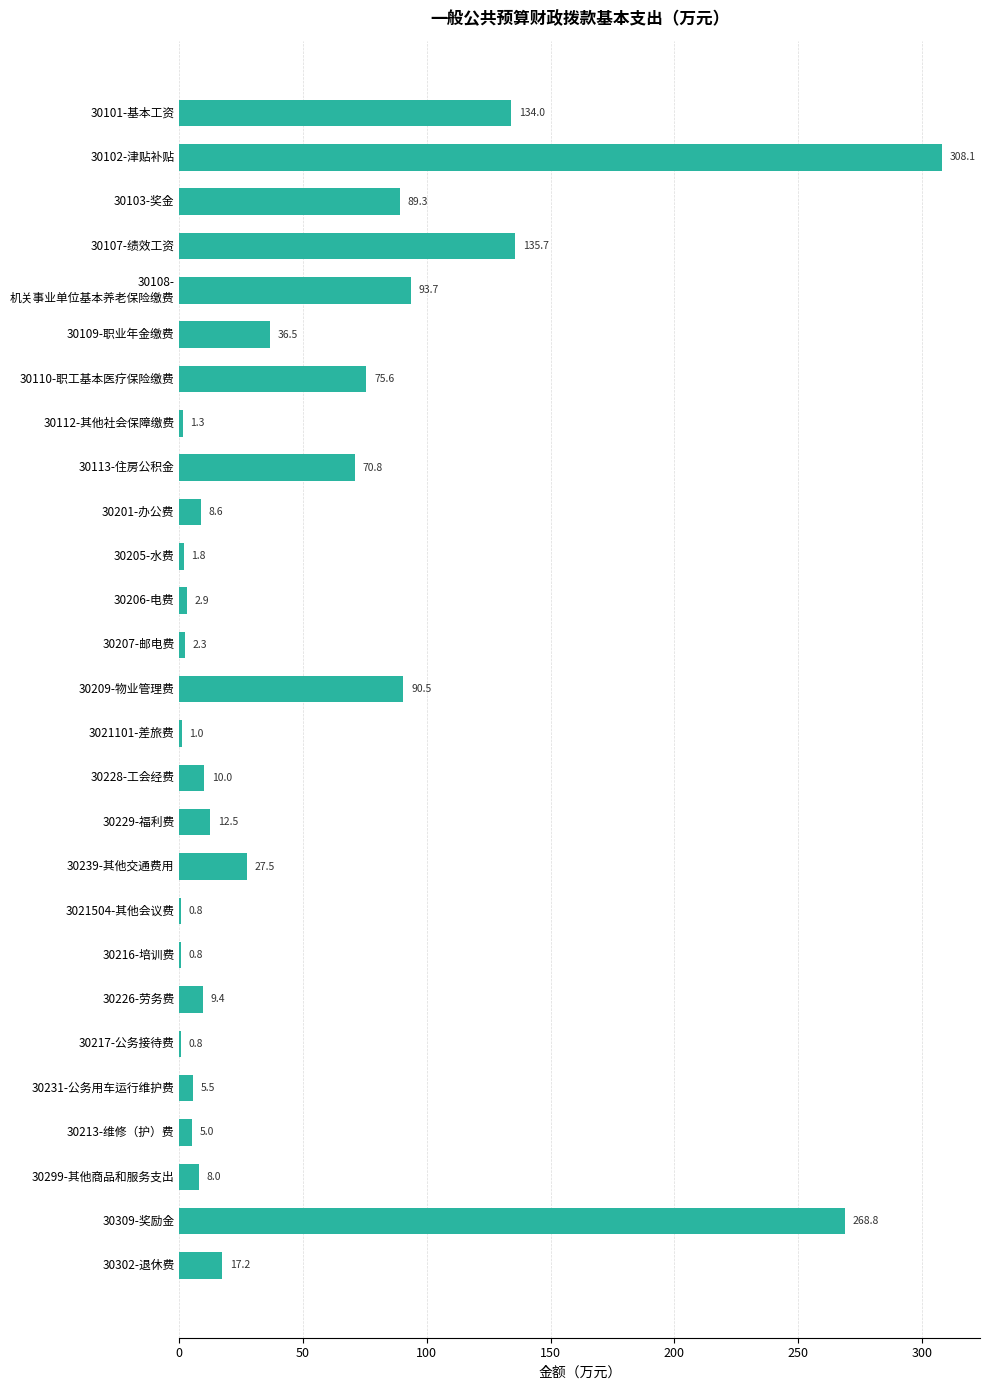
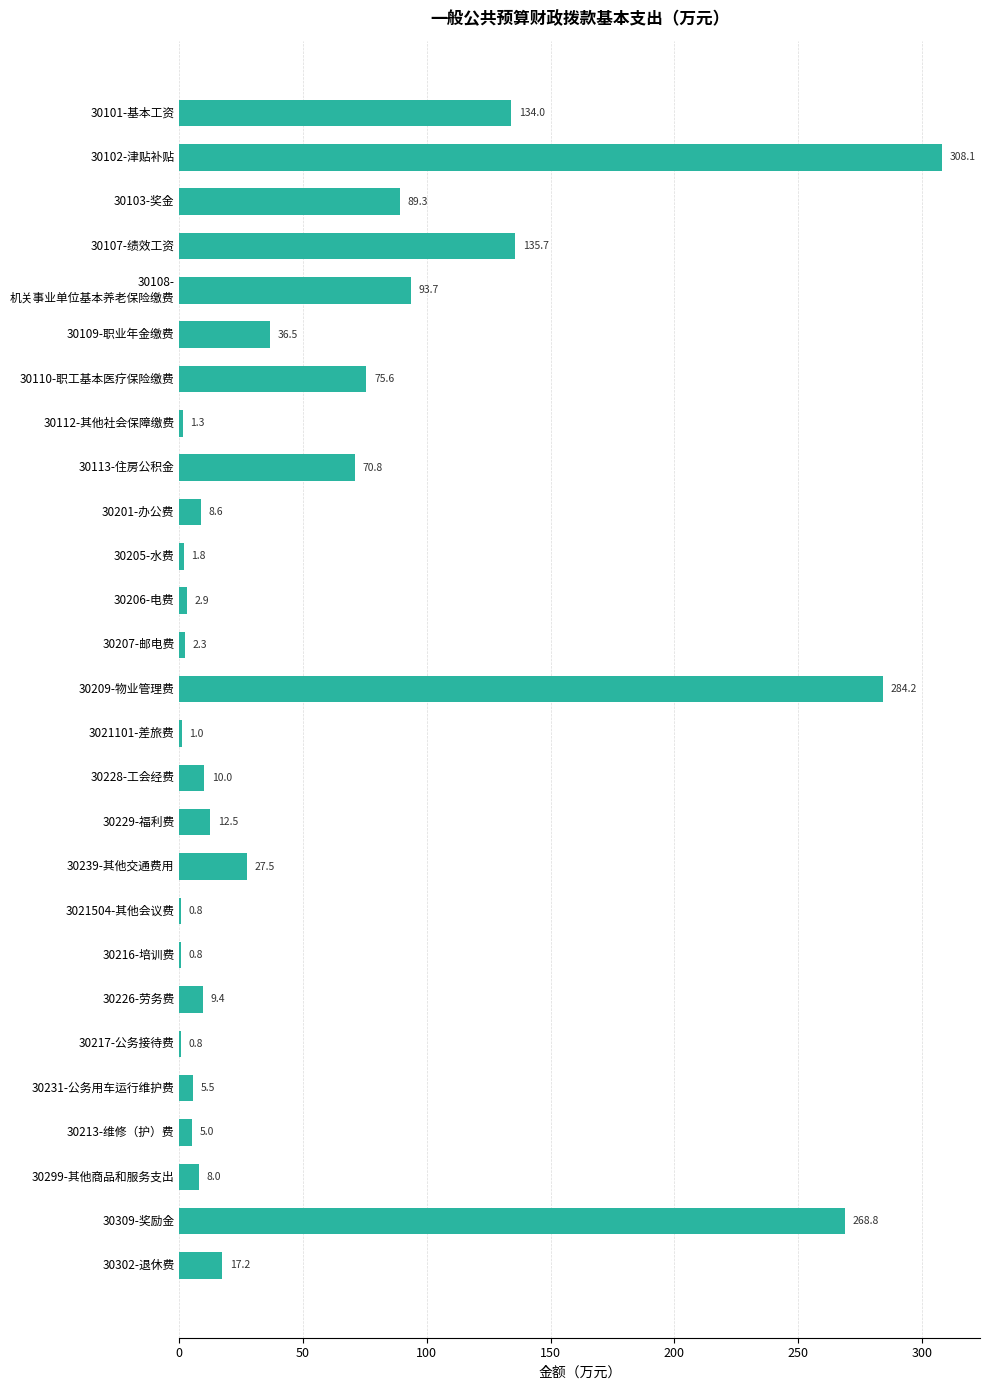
  {
    "30101-基本工资": 134.0,
    "30102-津贴补贴": 308.1,
    "30103-奖金": 89.3,
    "30107-绩效工资": 135.7,
    "30108- 机关事业单位基本养老保险缴费": 93.7,
    "30109-职业年金缴费": 36.5,
    "30110-职工基本医疗保险缴费": 75.6,
    "30112-其他社会保障缴费": 1.3,
    "30113-住房公积金": 70.8,
    "30201-办公费": 8.6,
    "30205-水费": 1.8,
    "30206-电费": 2.9,
    "30207-邮电费": 2.3,
-   "30209-物业管理费": 90.5,
+   "30209-物业管理费": 284.2,
    "3021101-差旅费": 1.0,
    "30228-工会经费": 10.0,
    "30229-福利费": 12.5,
    "30239-其他交通费用": 27.5,
    "3021504-其他会议费": 0.8,
    "30216-培训费": 0.8,
    "30226-劳务费": 9.4,
    "30217-公务接待费": 0.8,
    "30231-公务用车运行维护费": 5.5,
    "30213-维修（护）费": 5.0,
    "30299-其他商品和服务支出": 8.0,
    "30309-奖励金": 268.8,
    "30302-退休费": 17.2
  }
